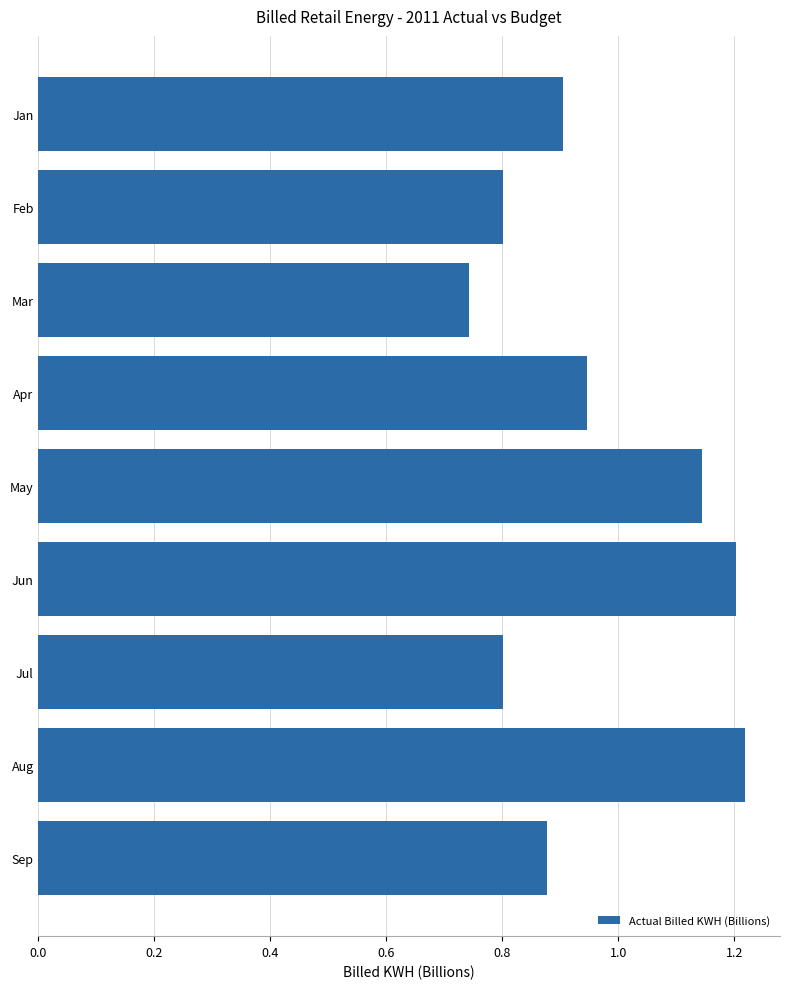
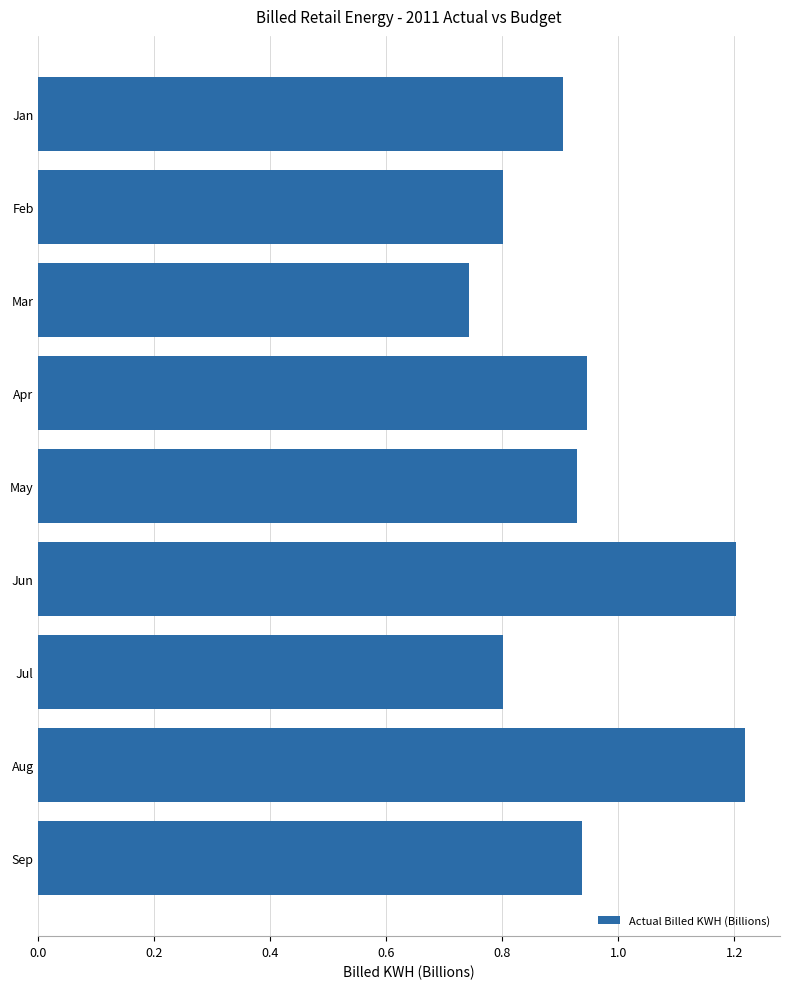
  {
    "Jan": 0.90,
    "Feb": 0.80,
    "Mar": 0.74,
    "Apr": 0.95,
-   "May": 1.14,
+   "May": 0.93,
    "Jun": 1.20,
    "Jul": 0.80,
    "Aug": 1.22,
-   "Sep": 0.88
+   "Sep": 0.94
  }
